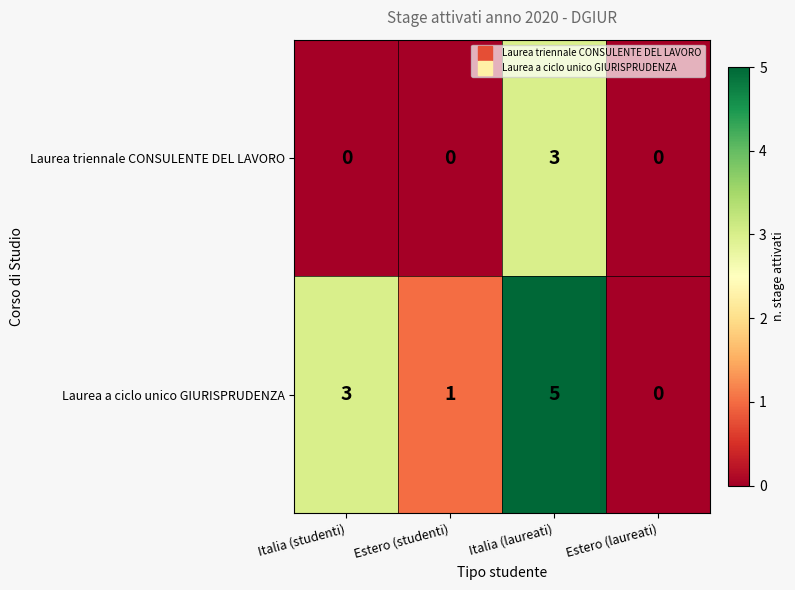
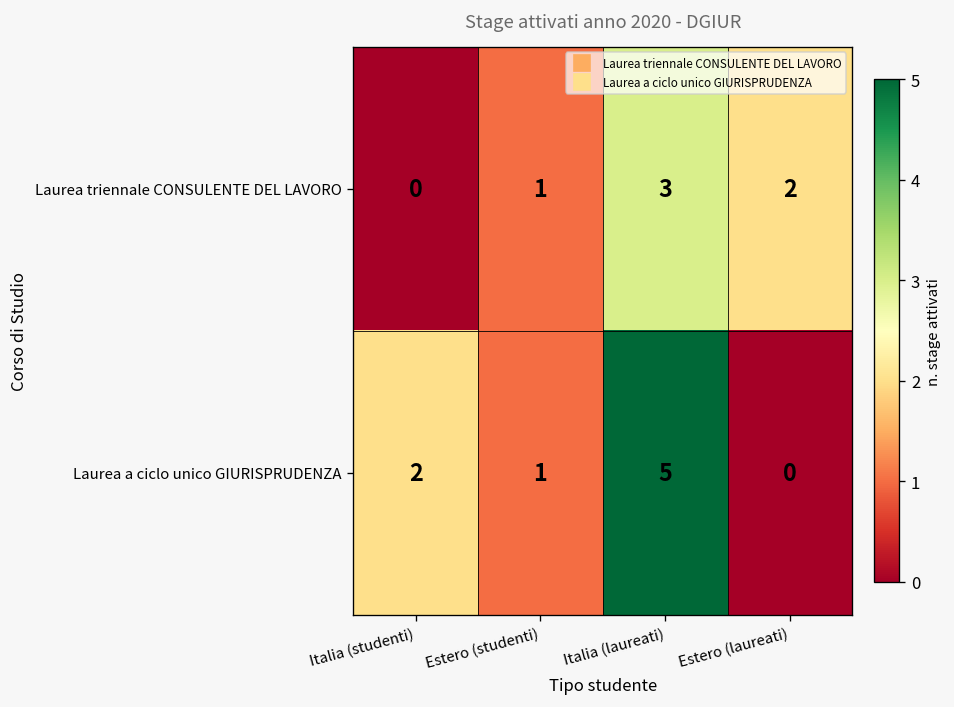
  {
    "Laurea triennale CONSULENTE DEL LAVORO": {
      "Italia (studenti)": 0,
-     "Estero (studenti)": 0,
+     "Estero (studenti)": 1,
      "Italia (laureati)": 3,
-     "Estero (laureati)": 0
+     "Estero (laureati)": 2
    },
    "Laurea a ciclo unico GIURISPRUDENZA": {
-     "Italia (studenti)": 3,
+     "Italia (studenti)": 2,
      "Estero (studenti)": 1,
      "Italia (laureati)": 5,
      "Estero (laureati)": 0
    }
  }
